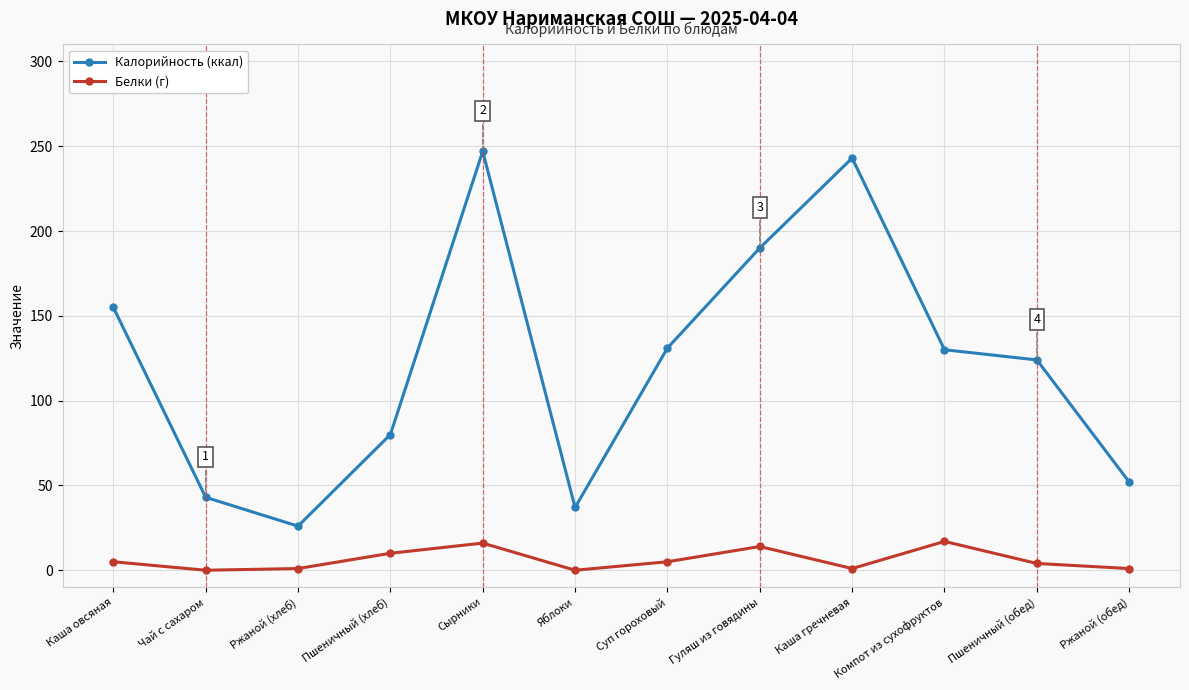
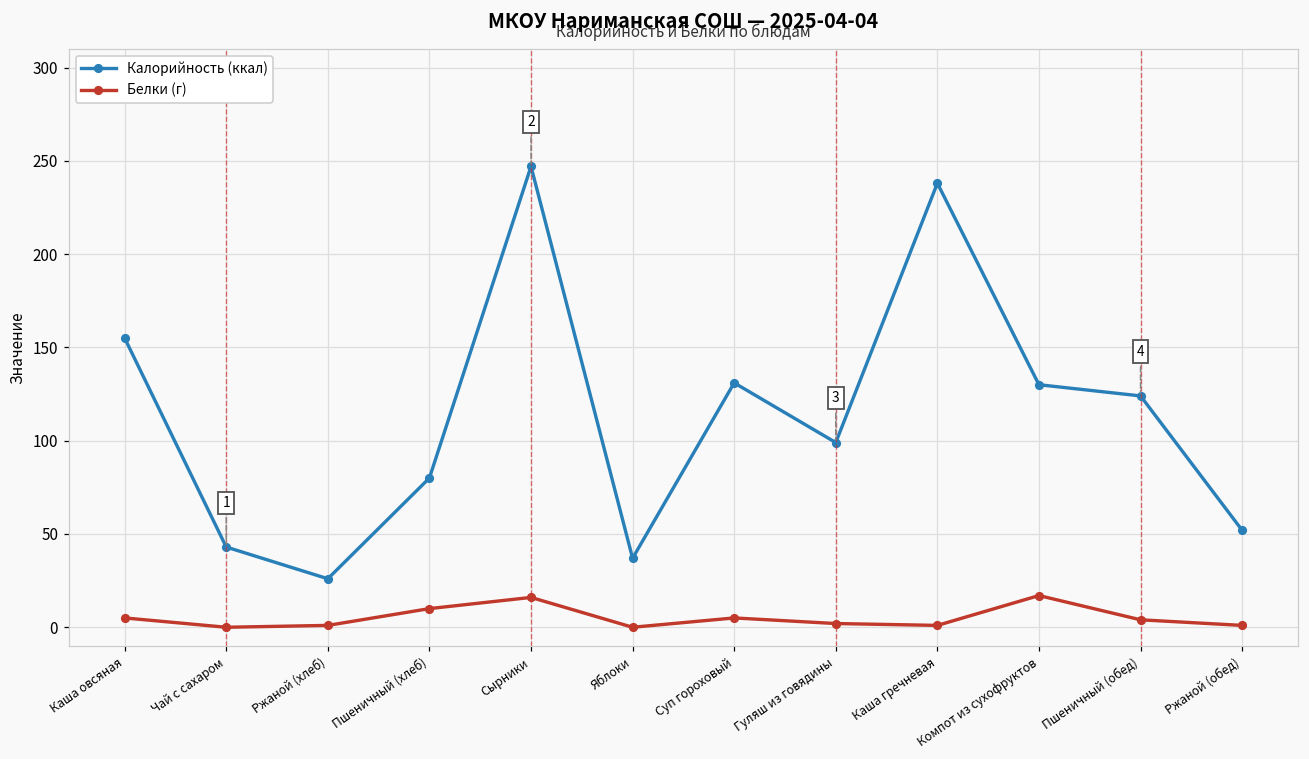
  {
    "Калорийность (ккал)": {
      "Каша овсяная": 155,
      "Ржаной (хлеб)": 26,
      "Пшеничный (хлеб)": 80,
      "Яблоки": 37,
      "Суп гороховый": 131,
-     "Гуляш из говядины": 190,
-     "Каша гречневая": 243,
+     "Гуляш из говядины": 99,
+     "Каша гречневая": 238,
      "Компот из сухофруктов": 130,
      "Ржаной (обед)": 52
    },
    "Белки (г)": {
      "Каша овсяная": 5,
      "Чай с сахаром": 0,
      "Ржаной (хлеб)": 1,
      "Пшеничный (хлеб)": 10,
      "Сырники": 16,
      "Яблоки": 0,
      "Суп гороховый": 5,
-     "Гуляш из говядины": 14,
+     "Гуляш из говядины": 2,
      "Каша гречневая": 1,
      "Компот из сухофруктов": 17,
      "Пшеничный (обед)": 4,
      "Ржаной (обед)": 1
    }
  }
